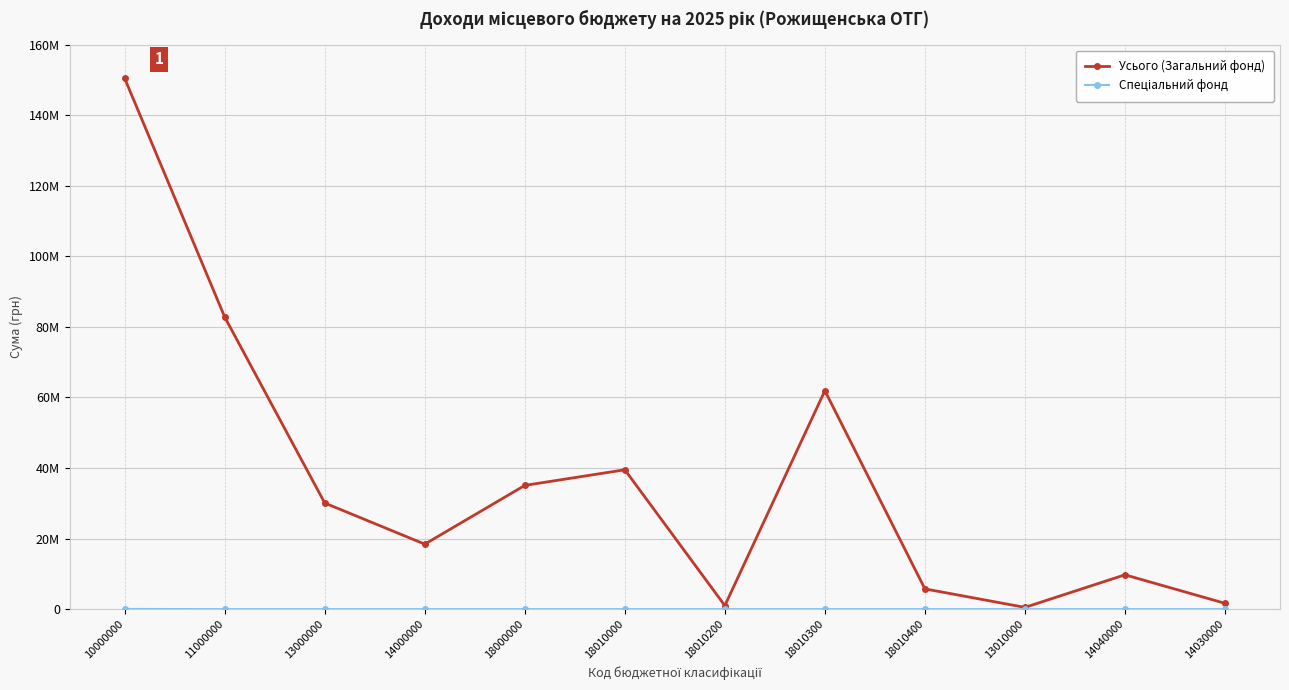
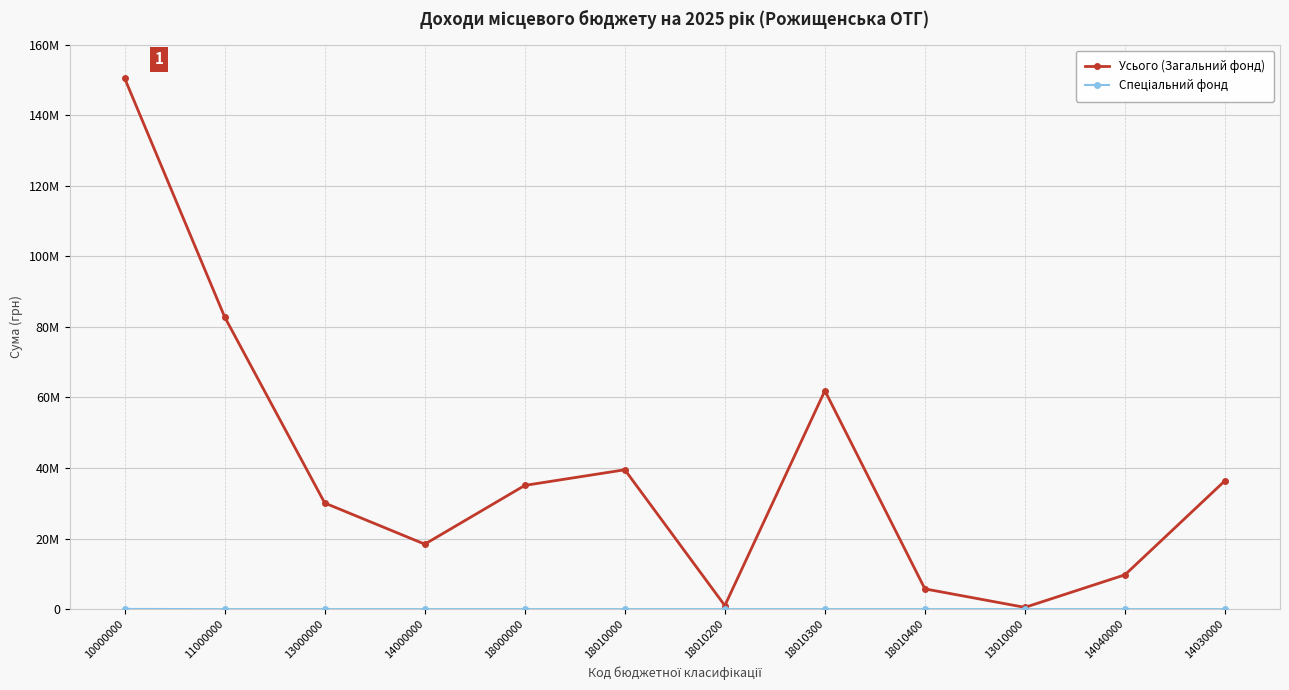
  {
    "Усього (Загальний фонд)": {
      "10000000": 150000000,
      "11000000": 83000000,
      "13000000": 30000000,
      "14000000": 18000000,
      "18000000": 35000000,
      "18010000": 39000000,
      "18010200": 1000000,
      "18010300": 62000000,
      "18010400": 6000000,
      "14040000": 10000000,
-     "14030000": 2000000
+     "14030000": 36000000
    },
    "Спеціальний фонд": {
      "10000000": 0,
      "11000000": 0,
      "13000000": 0,
      "14000000": 0,
      "18000000": 0,
      "18010000": 0,
      "18010200": 0,
      "18010300": 0,
      "18010400": 0,
      "14040000": 0,
      "14030000": 0
    }
  }
